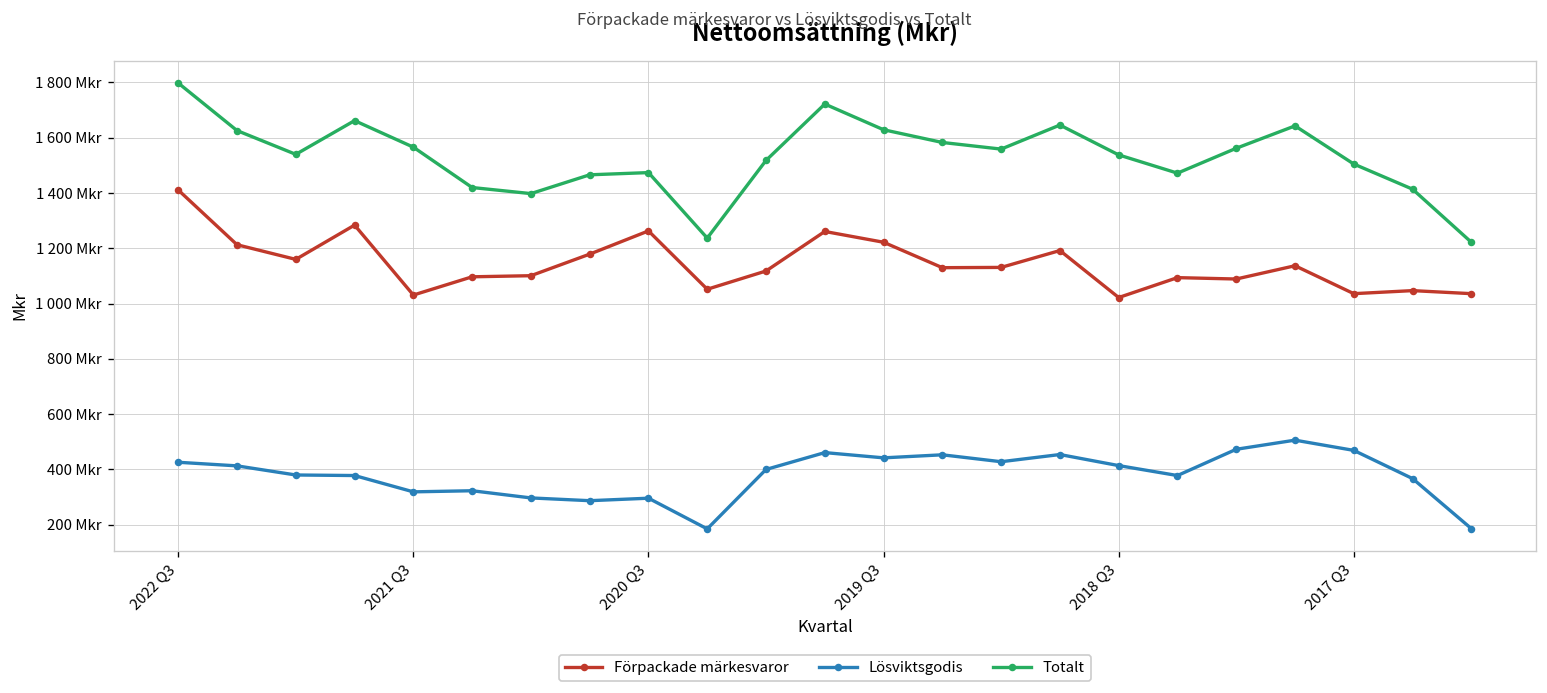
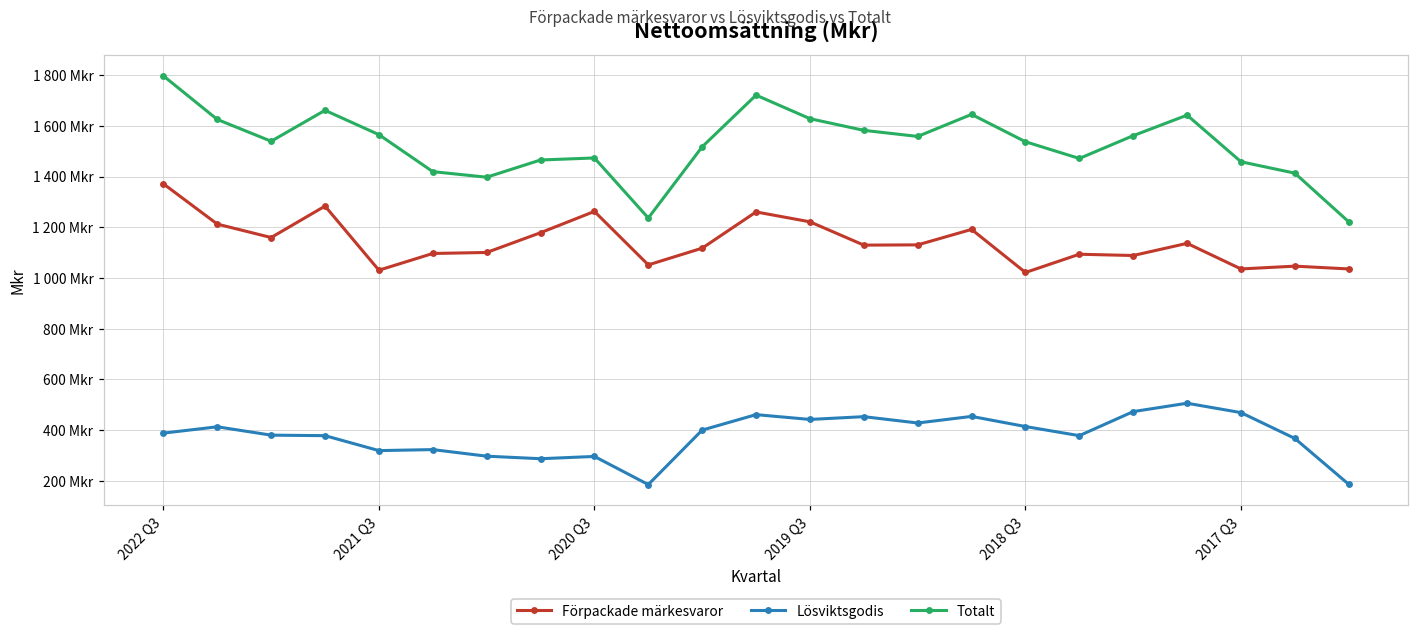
  {
    "Förpackade märkesvaror": {
-     "2022 Q3": "1410 Mkr",
+     "2022 Q3": "1370 Mkr",
      "2021 Q3": "1030 Mkr",
      "2020 Q3": "1260 Mkr",
      "2019 Q3": "1220 Mkr",
      "2018 Q3": "1020 Mkr",
      "2017 Q3": "1040 Mkr"
    },
    "Lösviktsgodis": {
-     "2022 Q3": "430 Mkr",
+     "2022 Q3": "390 Mkr",
      "2021 Q3": "320 Mkr",
      "2020 Q3": "300 Mkr",
      "2019 Q3": "440 Mkr",
      "2018 Q3": "410 Mkr",
      "2017 Q3": "470 Mkr"
    },
    "Totalt": {
      "2022 Q3": "1800 Mkr",
      "2021 Q3": "1570 Mkr",
      "2020 Q3": "1470 Mkr",
      "2019 Q3": "1630 Mkr",
      "2018 Q3": "1540 Mkr",
-     "2017 Q3": "1510 Mkr"
+     "2017 Q3": "1460 Mkr"
    }
  }
